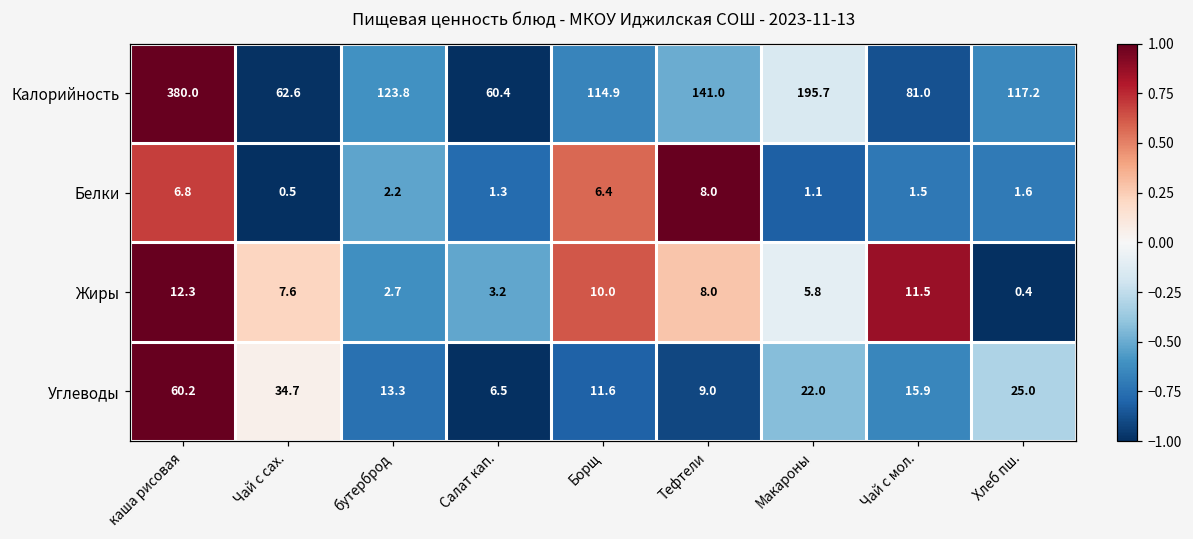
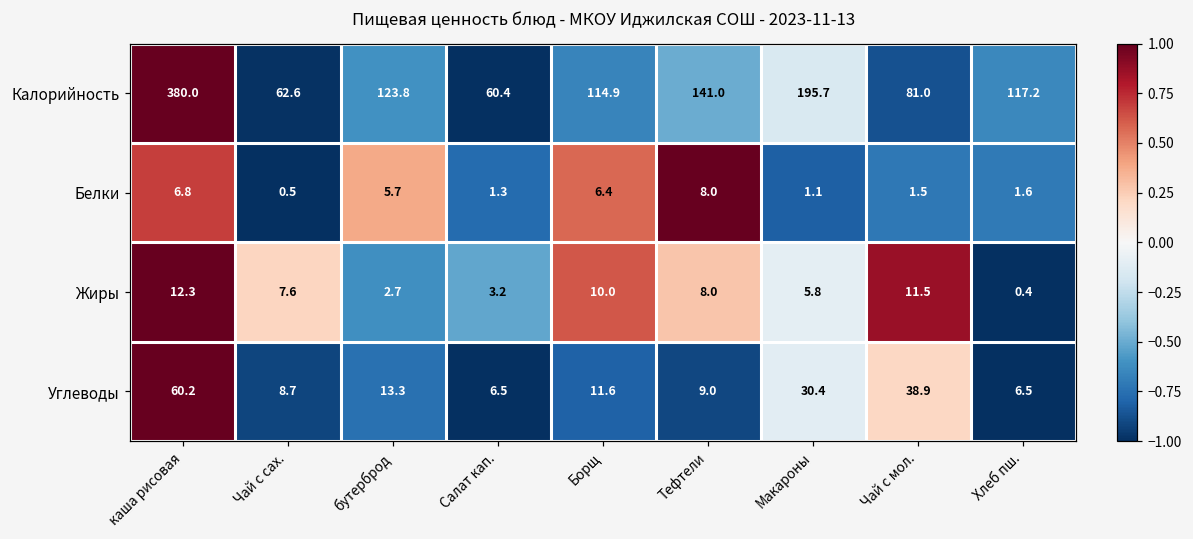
  {
    "Калорийность": {
      "каша рисовая": 380.0,
      "Чай с сах.": 62.6,
      "бутерброд": 123.8,
      "Салат кап.": 60.4,
      "Борщ": 114.9,
      "Тефтели": 141.0,
      "Макароны": 195.7,
      "Чай с мол.": 81.0,
      "Хлеб пш.": 117.2
    },
    "Белки": {
      "каша рисовая": 6.8,
      "Чай с сах.": 0.5,
-     "бутерброд": 2.2,
+     "бутерброд": 5.7,
      "Салат кап.": 1.3,
      "Борщ": 6.4,
      "Тефтели": 8.0,
      "Макароны": 1.1,
      "Чай с мол.": 1.5,
      "Хлеб пш.": 1.6
    },
    "Жиры": {
      "каша рисовая": 12.3,
      "Чай с сах.": 7.6,
      "бутерброд": 2.7,
      "Салат кап.": 3.2,
      "Борщ": 10.0,
      "Тефтели": 8.0,
      "Макароны": 5.8,
      "Чай с мол.": 11.5,
      "Хлеб пш.": 0.4
    },
    "Углеводы": {
      "каша рисовая": 60.2,
-     "Чай с сах.": 34.7,
+     "Чай с сах.": 8.7,
      "бутерброд": 13.3,
      "Салат кап.": 6.5,
      "Борщ": 11.6,
      "Тефтели": 9.0,
-     "Макароны": 22.0,
-     "Чай с мол.": 15.9,
-     "Хлеб пш.": 25.0
+     "Макароны": 30.4,
+     "Чай с мол.": 38.9,
+     "Хлеб пш.": 6.5
    }
  }
